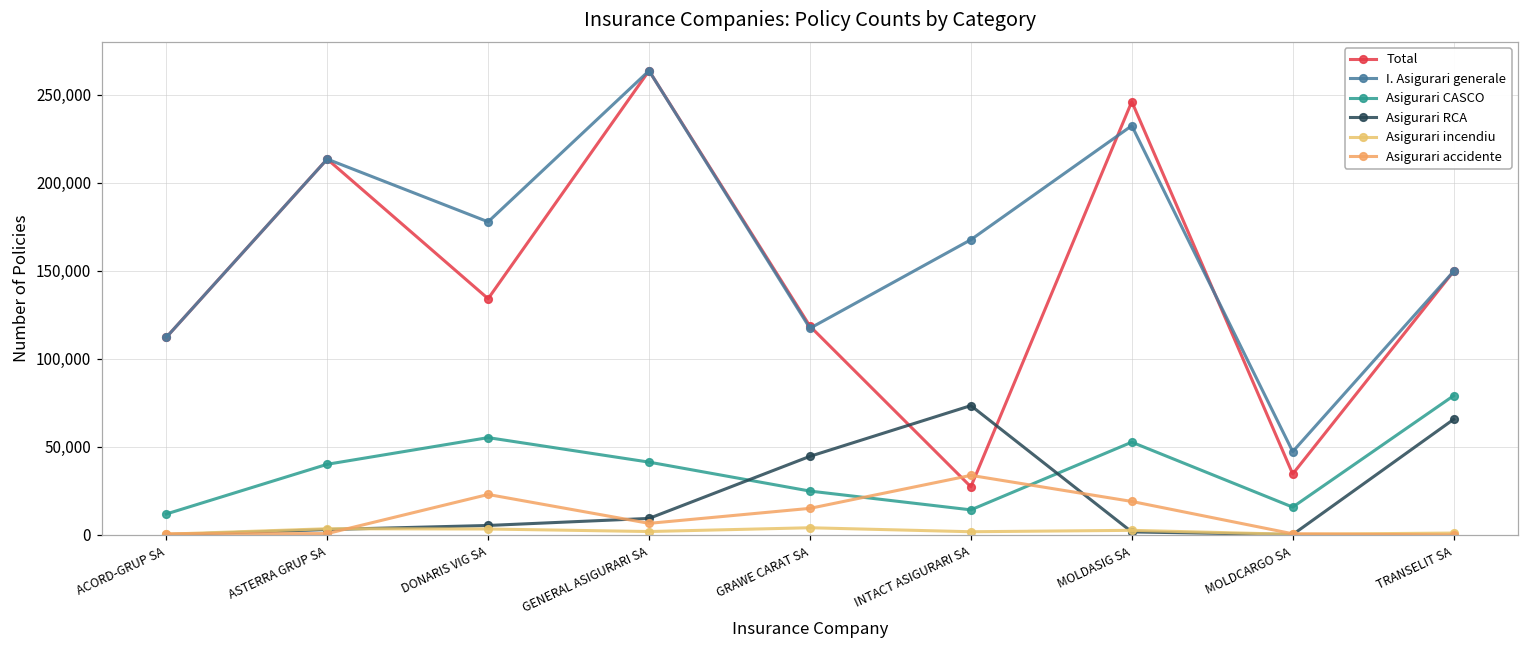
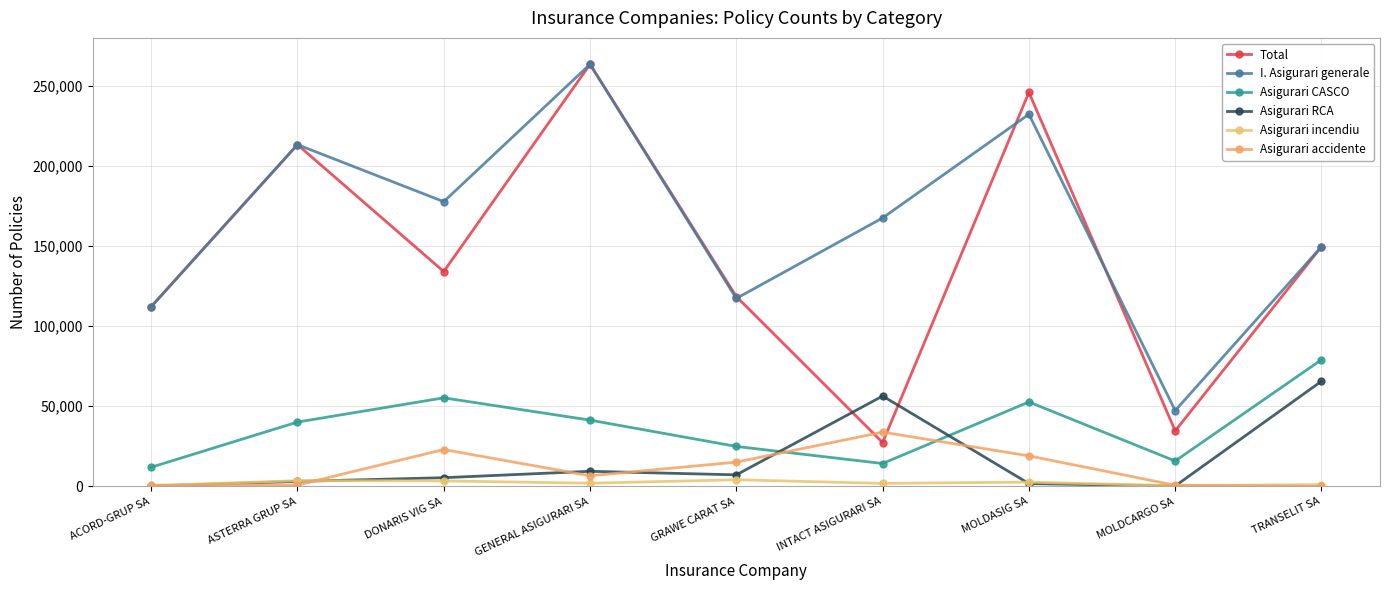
  {
    "Total": {
      "DONARIS VIG SA": "134,000",
      "INTACT ASIGURARI SA": "27,000",
      "MOLDASIG SA": "246,000",
      "MOLDCARGO SA": "35,000"
    },
    "Asigurari RCA": {
      "DONARIS VIG SA": "5,000",
      "GENERAL ASIGURARI SA": "9,000",
-     "GRAWE CARAT SA": "45,000",
-     "INTACT ASIGURARI SA": "73,000",
+     "GRAWE CARAT SA": "7,000",
+     "INTACT ASIGURARI SA": "56,000",
      "TRANSELIT SA": "66,000"
    }
  }
